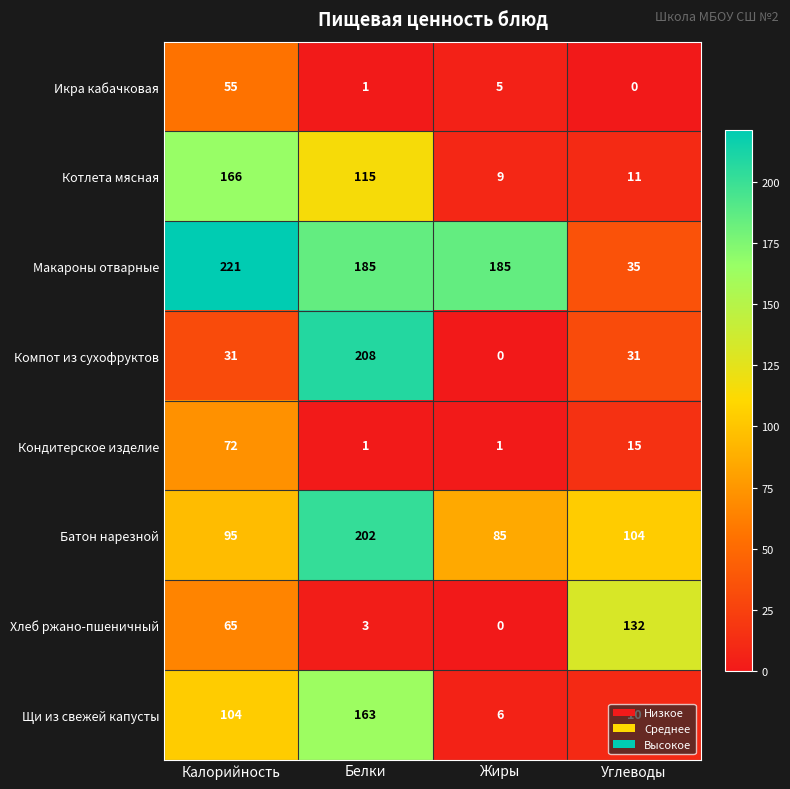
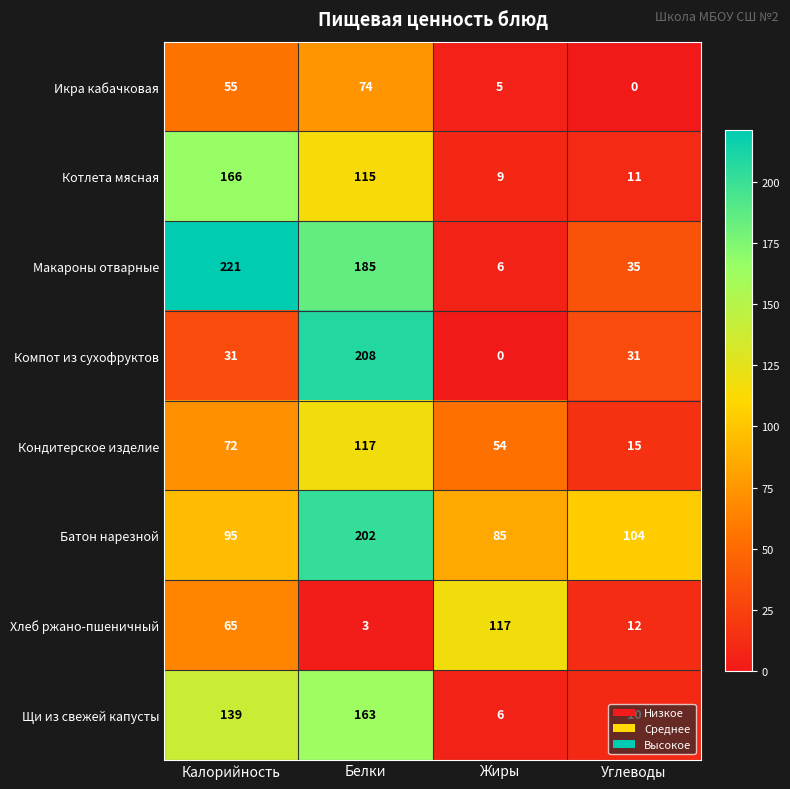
  {
    "Икра кабачковая": {
      "Калорийность": 55,
-     "Белки": 1,
+     "Белки": 74,
      "Жиры": 5,
      "Углеводы": 0
    },
    "Котлета мясная": {
      "Калорийность": 166,
      "Белки": 115,
      "Жиры": 9,
      "Углеводы": 11
    },
    "Макароны отварные": {
      "Калорийность": 221,
      "Белки": 185,
-     "Жиры": 185,
+     "Жиры": 6,
      "Углеводы": 35
    },
    "Компот из сухофруктов": {
      "Калорийность": 31,
      "Белки": 208,
      "Жиры": 0,
      "Углеводы": 31
    },
    "Кондитерское изделие": {
      "Калорийность": 72,
-     "Белки": 1,
-     "Жиры": 1,
+     "Белки": 117,
+     "Жиры": 54,
      "Углеводы": 15
    },
    "Батон нарезной": {
      "Калорийность": 95,
      "Белки": 202,
      "Жиры": 85,
      "Углеводы": 104
    },
    "Хлеб ржано-пшеничный": {
      "Калорийность": 65,
      "Белки": 3,
-     "Жиры": 0,
-     "Углеводы": 132
+     "Жиры": 117,
+     "Углеводы": 12
    },
    "Щи из свежей капусты": {
-     "Калорийность": 104,
+     "Калорийность": 139,
      "Белки": 163,
      "Жиры": 6
    }
  }
